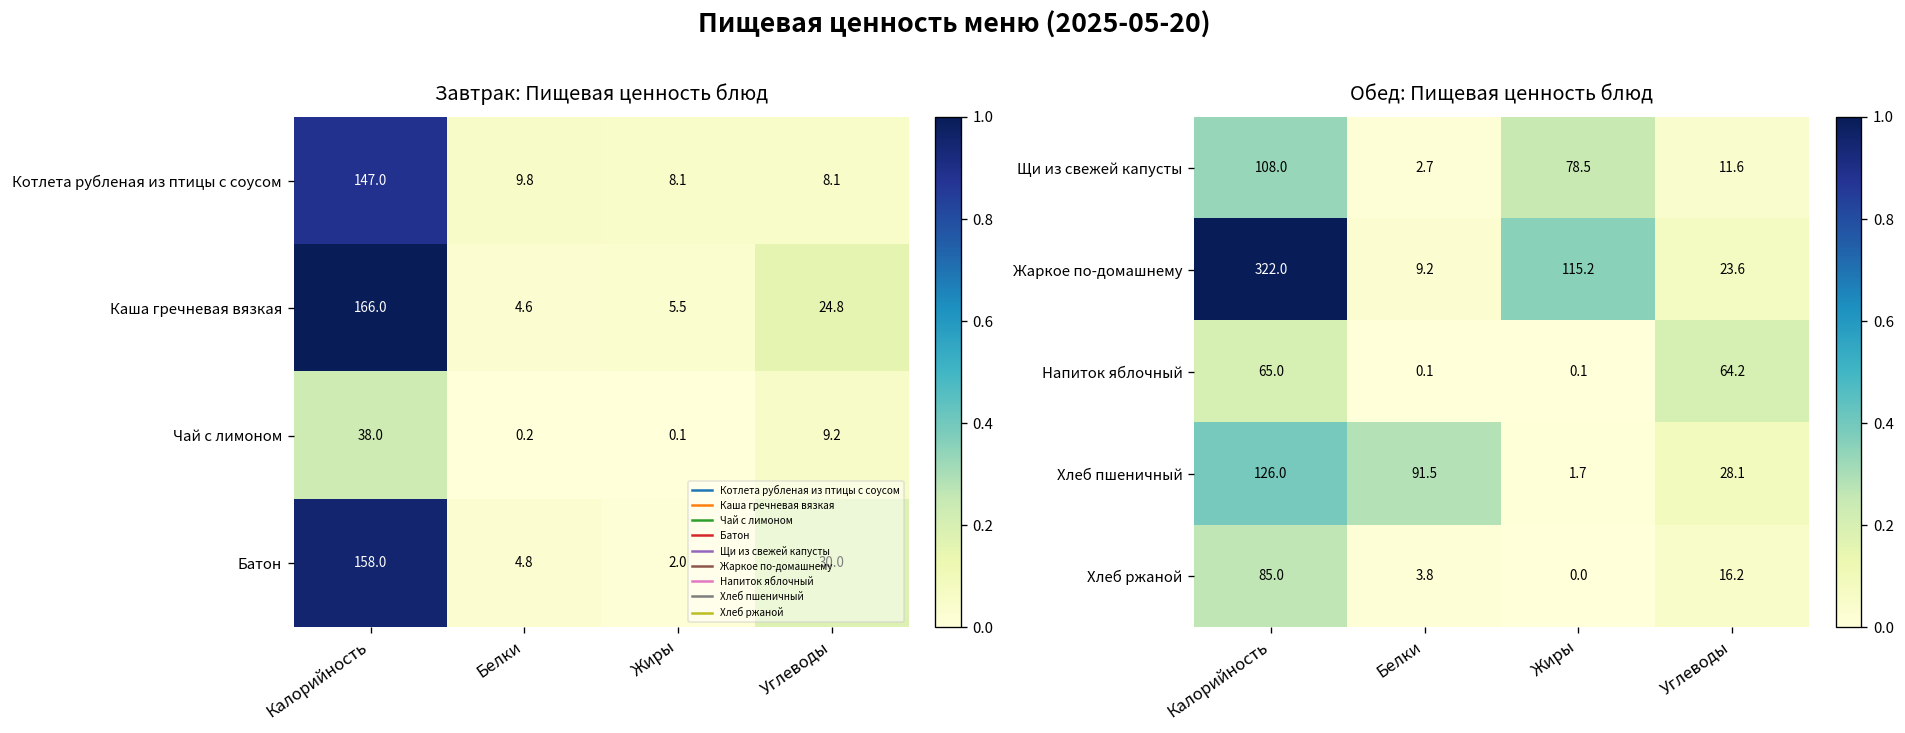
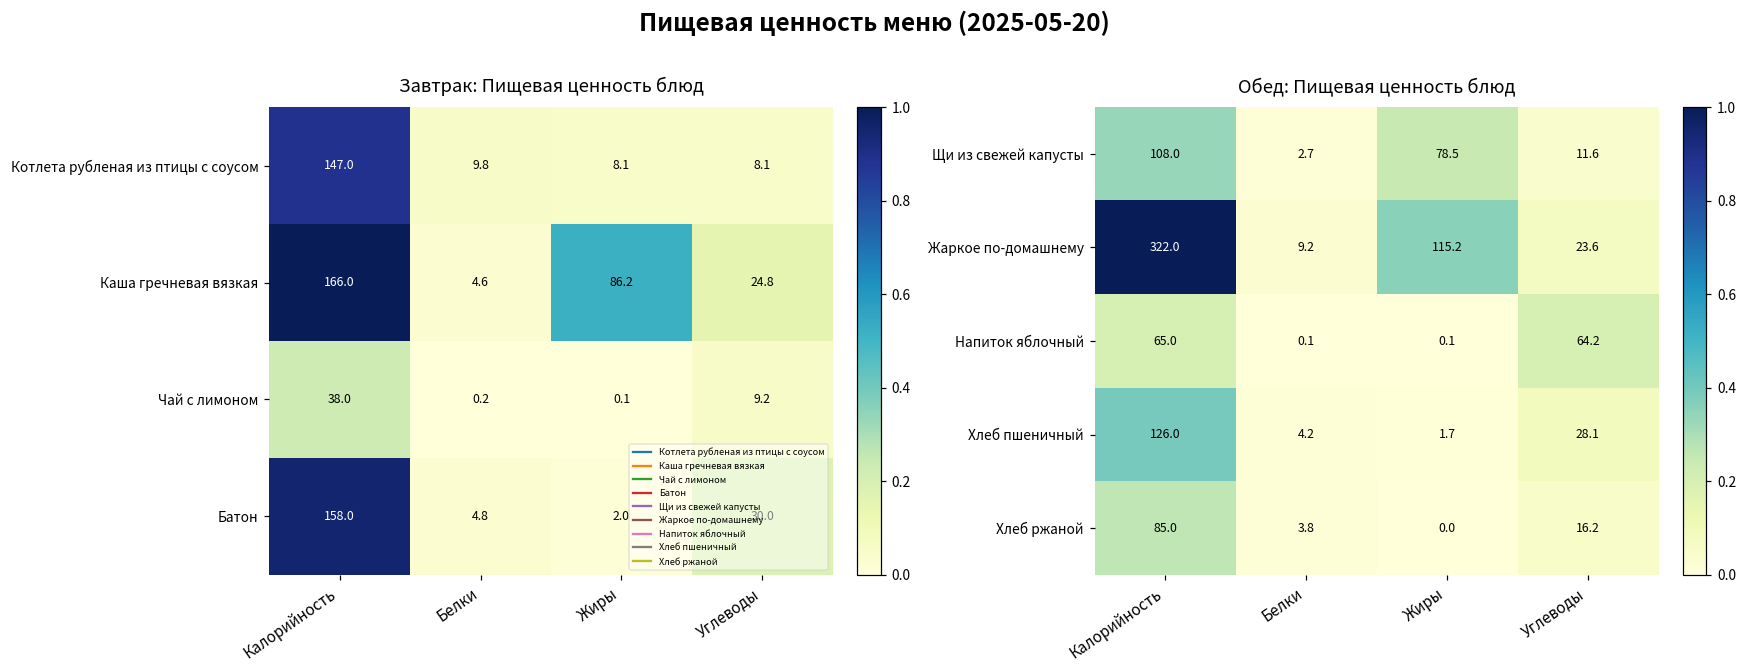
  {
    "Завтрак: Пищевая ценность блюд": {
      "Котлета рубленая из птицы с соусом": {
        "Калорийность": 147.0,
        "Белки": 9.8,
        "Жиры": 8.1,
        "Углеводы": 8.1
      },
      "Каша гречневая вязкая": {
        "Калорийность": 166.0,
        "Белки": 4.6,
-       "Жиры": 5.5,
+       "Жиры": 86.2,
        "Углеводы": 24.8
      },
      "Чай с лимоном": {
        "Калорийность": 38.0,
        "Белки": 0.2,
        "Жиры": 0.1,
        "Углеводы": 9.2
      },
      "Батон": {
        "Калорийность": 158.0,
        "Белки": 4.8,
        "Жиры": 2.0
      }
    },
    "Обед: Пищевая ценность блюд": {
      "Щи из свежей капусты": {
        "Калорийность": 108.0,
        "Белки": 2.7,
        "Жиры": 78.5,
        "Углеводы": 11.6
      },
      "Жаркое по-домашнему": {
        "Калорийность": 322.0,
        "Белки": 9.2,
        "Жиры": 115.2,
        "Углеводы": 23.6
      },
      "Напиток яблочный": {
        "Калорийность": 65.0,
        "Белки": 0.1,
        "Жиры": 0.1,
        "Углеводы": 64.2
      },
      "Хлеб пшеничный": {
        "Калорийность": 126.0,
-       "Белки": 91.5,
+       "Белки": 4.2,
        "Жиры": 1.7,
        "Углеводы": 28.1
      },
      "Хлеб ржаной": {
        "Калорийность": 85.0,
        "Белки": 3.8,
        "Жиры": 0.0,
        "Углеводы": 16.2
      }
    }
  }
